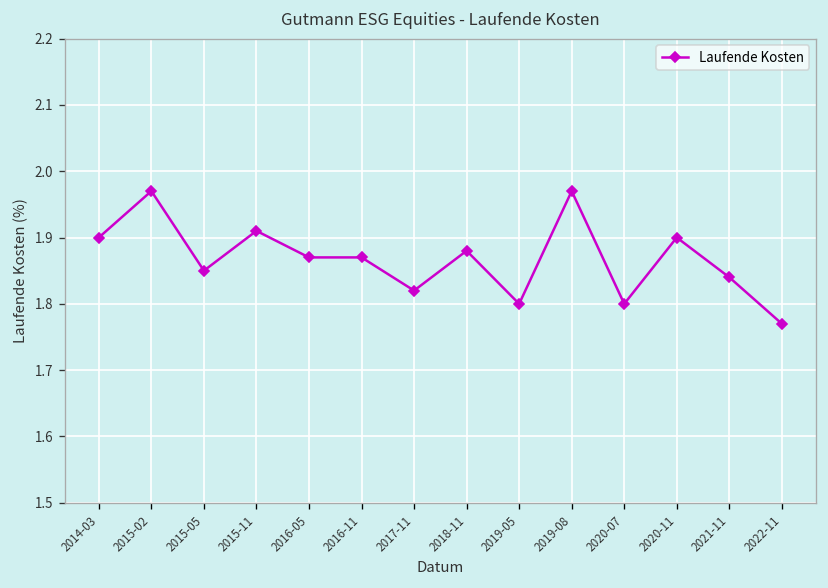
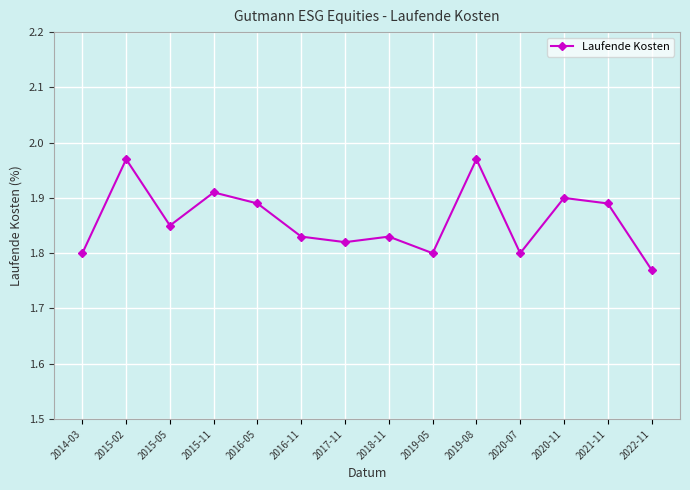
  {
-   "2014-03": 1.9,
+   "2014-03": 1.8,
    "2015-02": 1.97,
    "2015-05": 1.85,
    "2015-11": 1.91,
-   "2016-05": 1.87,
-   "2016-11": 1.87,
+   "2016-05": 1.89,
+   "2016-11": 1.83,
    "2017-11": 1.82,
-   "2018-11": 1.88,
+   "2018-11": 1.83,
    "2019-05": 1.80,
    "2019-08": 1.97,
    "2020-07": 1.80,
    "2020-11": 1.90,
-   "2021-11": 1.84,
+   "2021-11": 1.89,
    "2022-11": 1.77
  }
